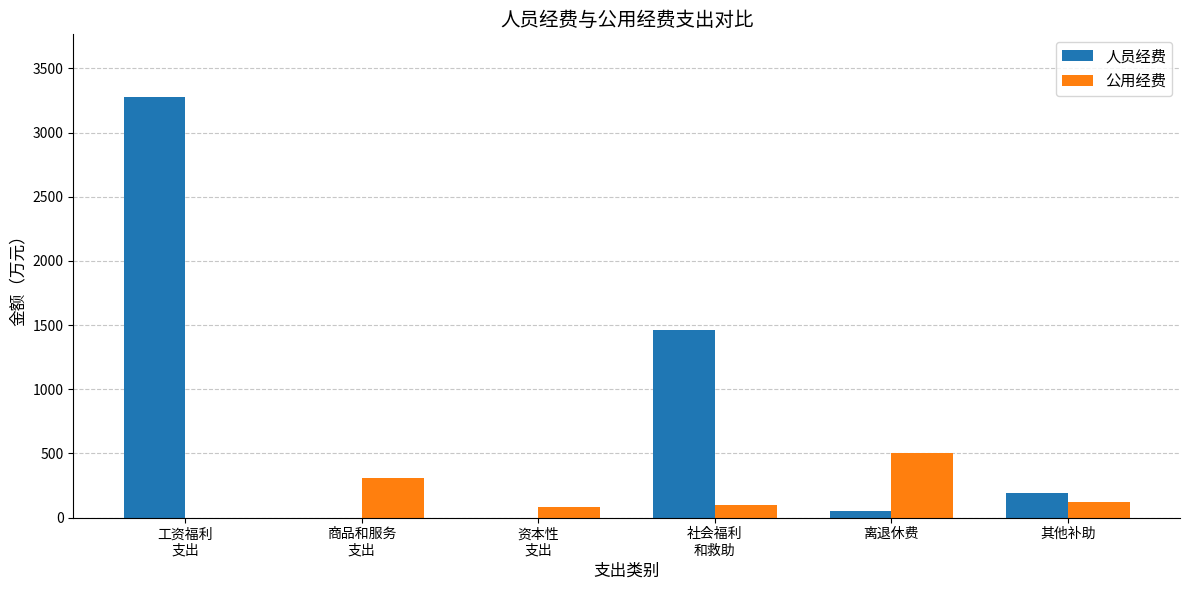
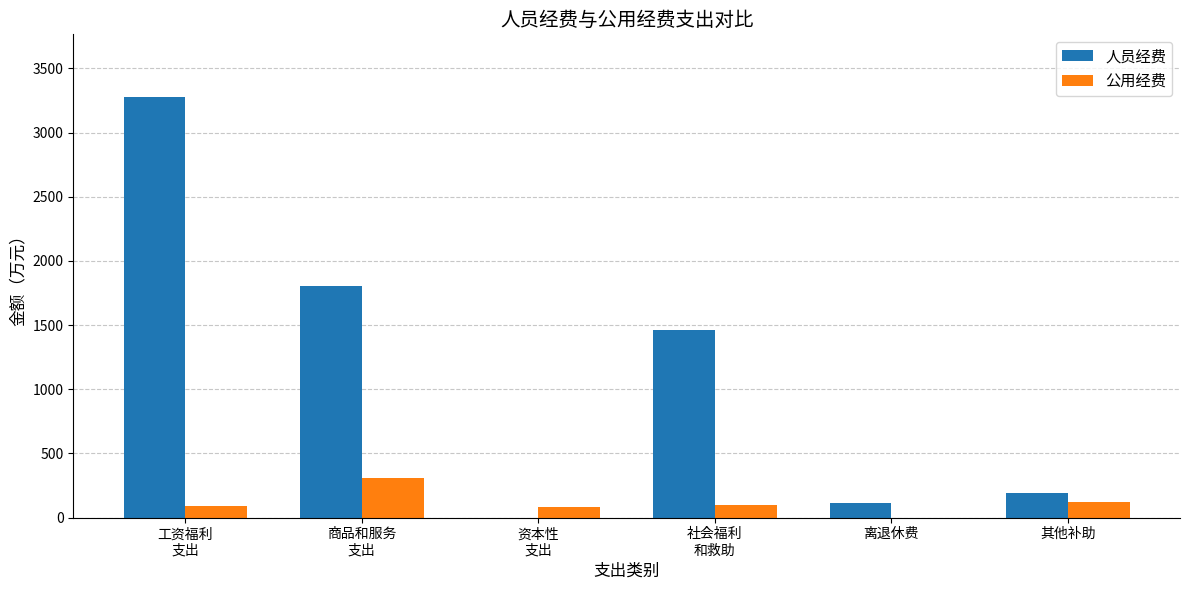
  {
    "人员经费": {
      "工资福利 支出": 3270,
-     "商品和服务 支出": 0,
+     "商品和服务 支出": 1800,
      "资本性 支出": 0,
      "社会福利 和救助": 1460,
-     "离退休费": 50,
+     "离退休费": 120,
      "其他补助": 190
    },
    "公用经费": {
-     "工资福利 支出": 0,
+     "工资福利 支出": 90,
      "商品和服务 支出": 310,
      "资本性 支出": 80,
      "社会福利 和救助": 90,
-     "离退休费": 500,
+     "离退休费": 0,
      "其他补助": 120
    }
  }
